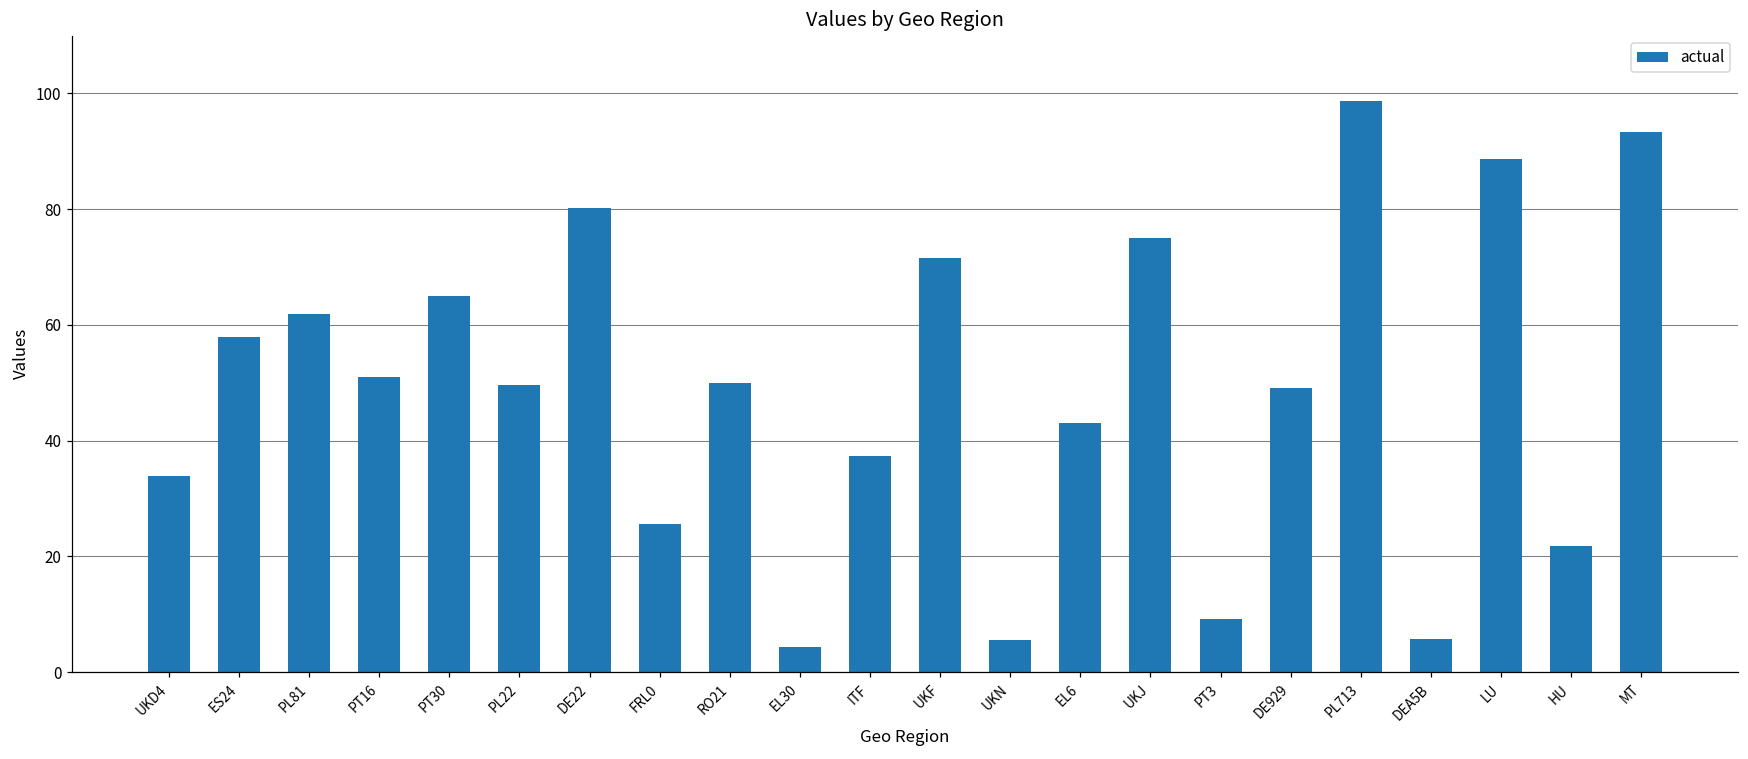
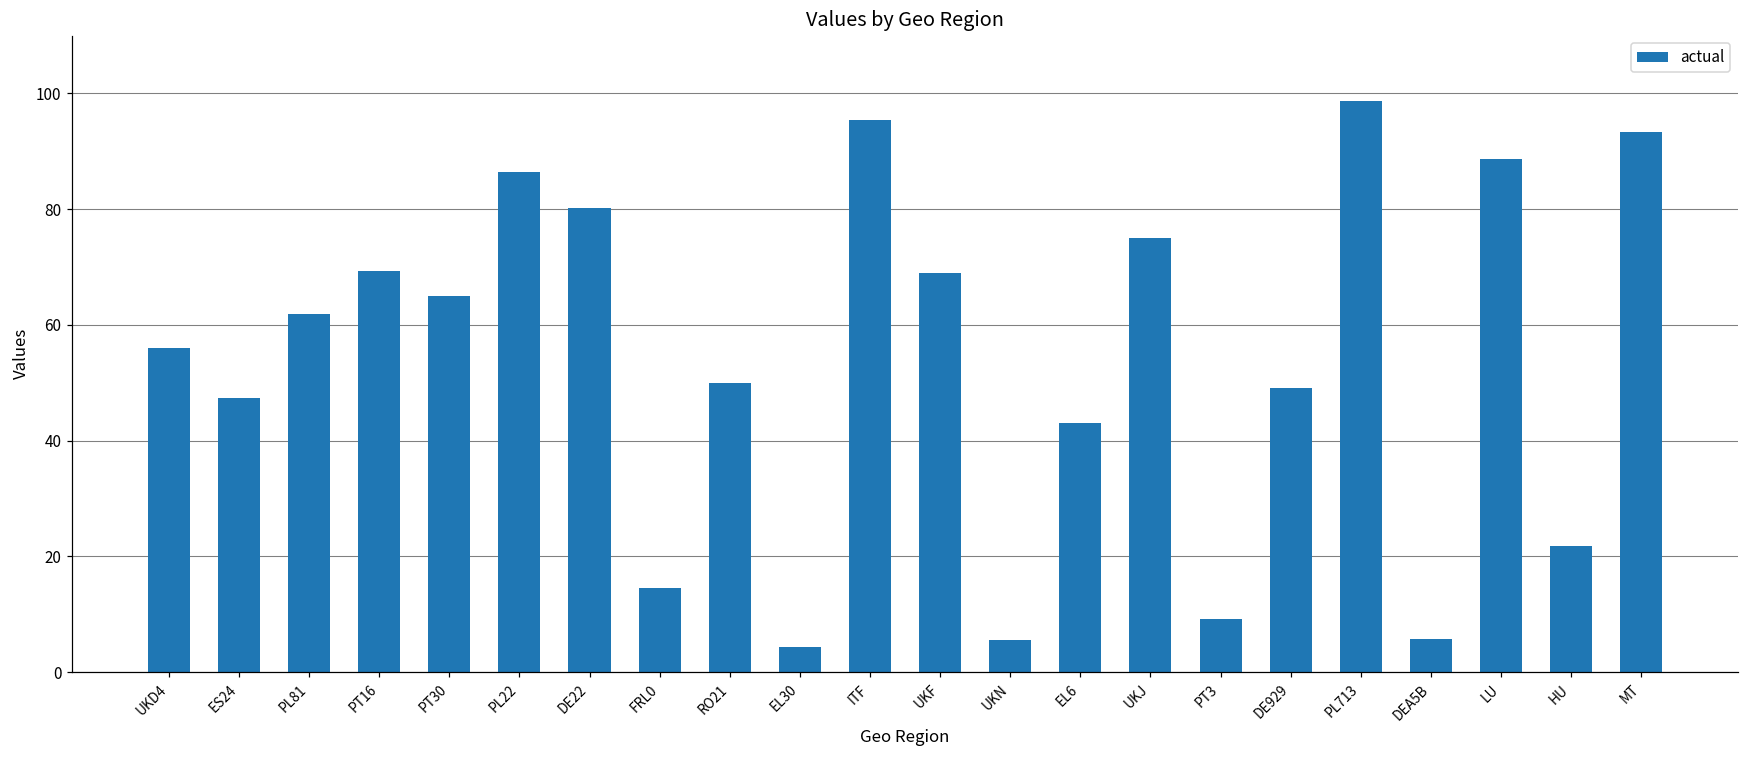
  {
-   "UKD4": 34,
-   "ES24": 58,
+   "UKD4": 56,
+   "ES24": 47,
    "PL81": 62,
-   "PT16": 51,
+   "PT16": 69,
    "PT30": 65,
-   "PL22": 50,
+   "PL22": 86,
    "DE22": 80,
-   "FRL0": 26,
+   "FRL0": 15,
    "RO21": 50,
    "EL30": 4,
-   "ITF": 37,
-   "UKF": 72,
+   "ITF": 95,
+   "UKF": 69,
    "UKN": 6,
    "EL6": 43,
    "UKJ": 75,
    "PT3": 9,
    "DE929": 49,
    "PL713": 99,
    "DEA5B": 6,
    "LU": 89,
    "HU": 22,
    "MT": 93
  }
